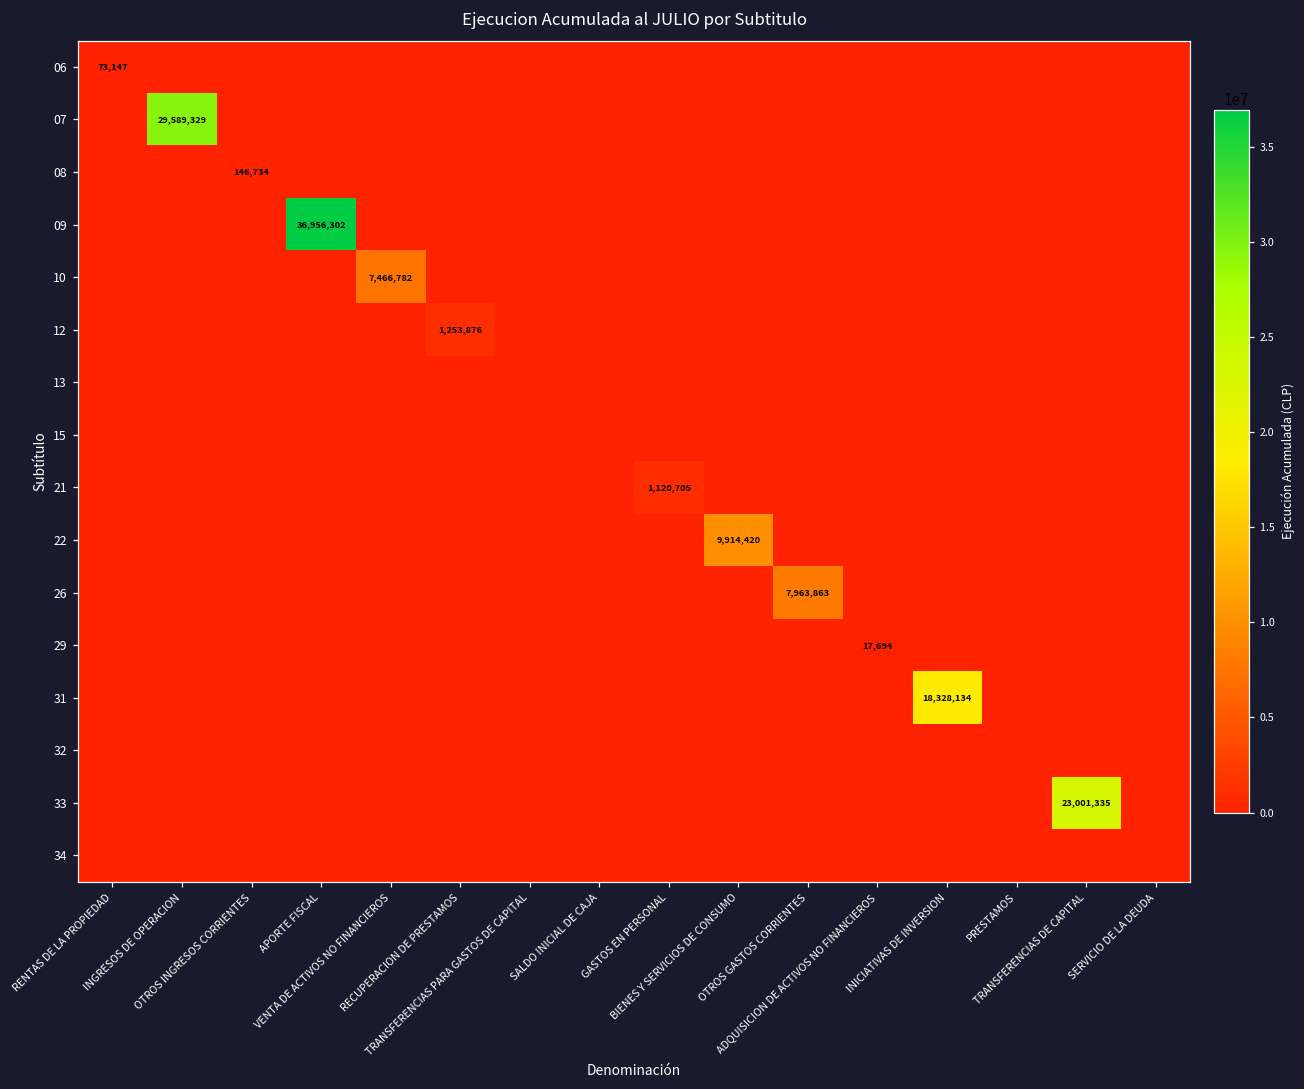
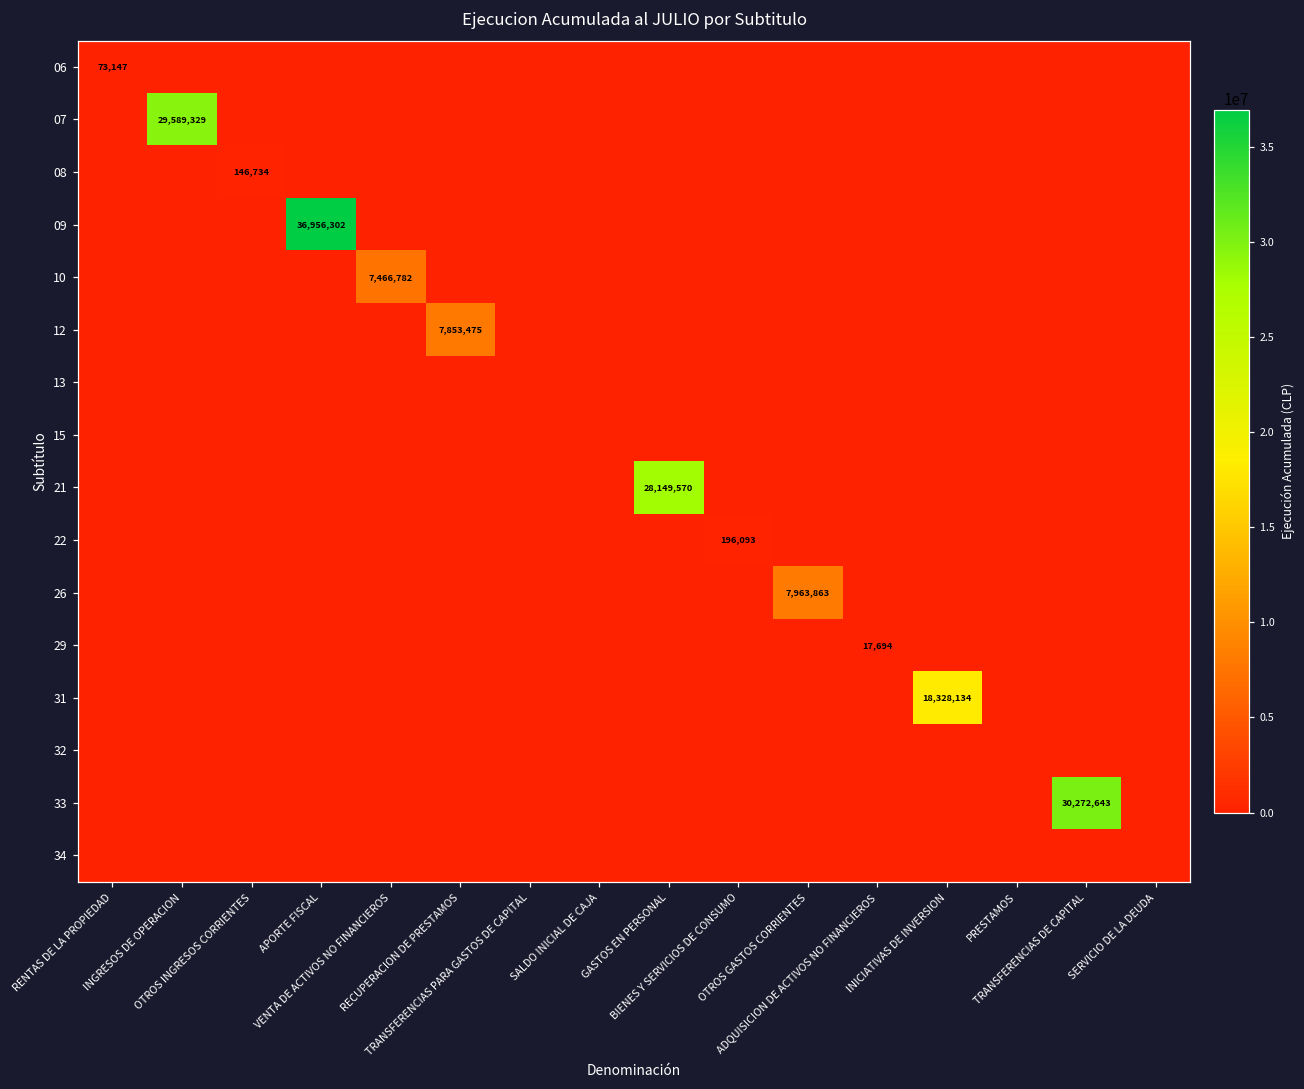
  {
    "06": {
      "RENTAS DE LA PROPIEDAD": "73,147"
    },
    "07": {
      "INGRESOS DE OPERACION": "29,589,329"
    },
    "08": {
      "OTROS INGRESOS CORRIENTES": "146,734"
    },
    "09": {
      "APORTE FISCAL": "36,956,302"
    },
    "10": {
      "VENTA DE ACTIVOS NO FINANCIEROS": "7,466,782"
    },
    "12": {
-     "RECUPERACION DE PRESTAMOS": "1,253,876"
+     "RECUPERACION DE PRESTAMOS": "7,853,475"
    },
    "21": {
-     "GASTOS EN PERSONAL": "1,120,705"
+     "GASTOS EN PERSONAL": "28,149,570"
    },
    "22": {
-     "BIENES Y SERVICIOS DE CONSUMO": "9,914,420"
+     "BIENES Y SERVICIOS DE CONSUMO": "196,093"
    },
    "26": {
      "OTROS GASTOS CORRIENTES": "7,963,863"
    },
    "29": {
      "ADQUISICION DE ACTIVOS NO FINANCIEROS": "17,694"
    },
    "31": {
      "INICIATIVAS DE INVERSION": "18,328,134"
    },
    "33": {
-     "TRANSFERENCIAS DE CAPITAL": "23,001,335"
+     "TRANSFERENCIAS DE CAPITAL": "30,272,643"
    }
  }
